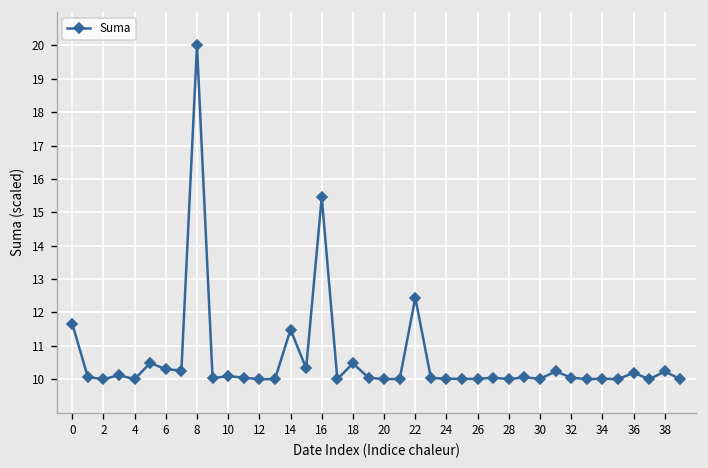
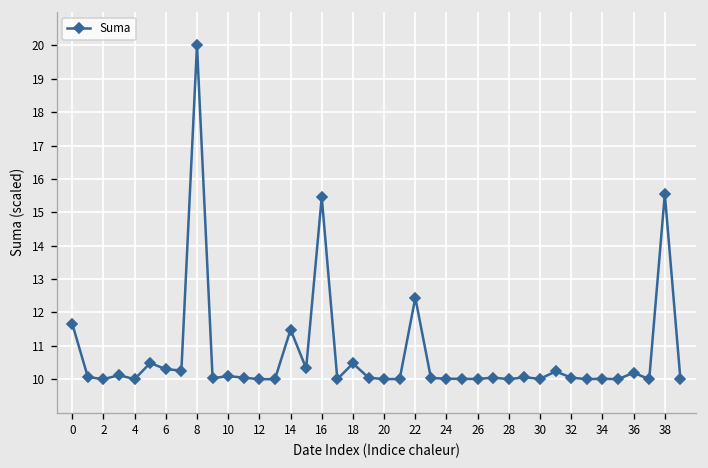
  {
    "0": 11.7,
    "2": 10.0,
    "4": 10.0,
    "6": 10.3,
    "8": 20.0,
    "10": 10.1,
    "12": 10.0,
    "14": 11.5,
    "16": 15.5,
    "18": 10.5,
    "20": 10.0,
    "22": 12.4,
    "24": 10.0,
    "26": 10.0,
    "28": 10.0,
    "30": 10.0,
    "32": 10.0,
    "34": 10.0,
    "36": 10.2,
-   "38": 10.2
+   "38": 15.5
  }
